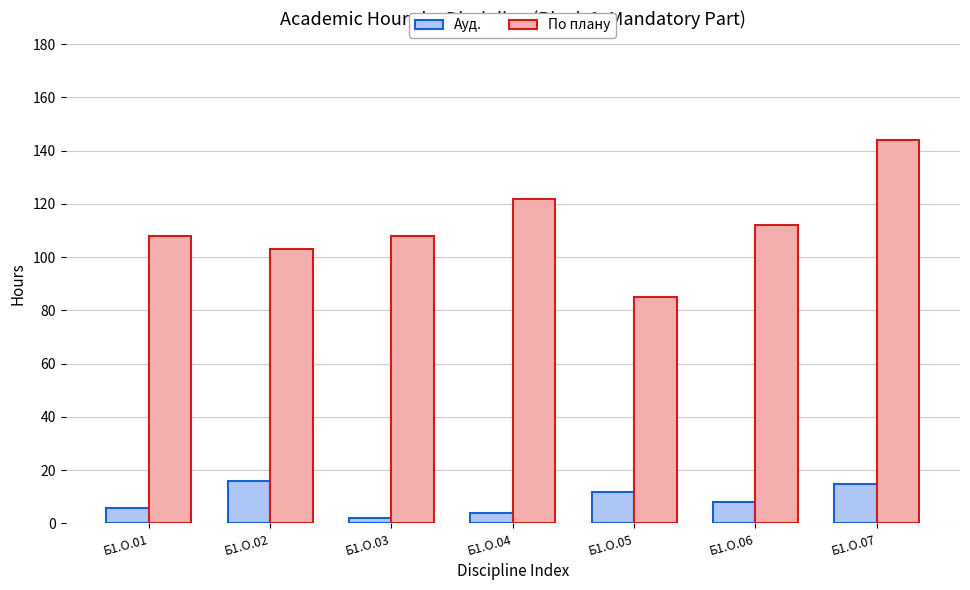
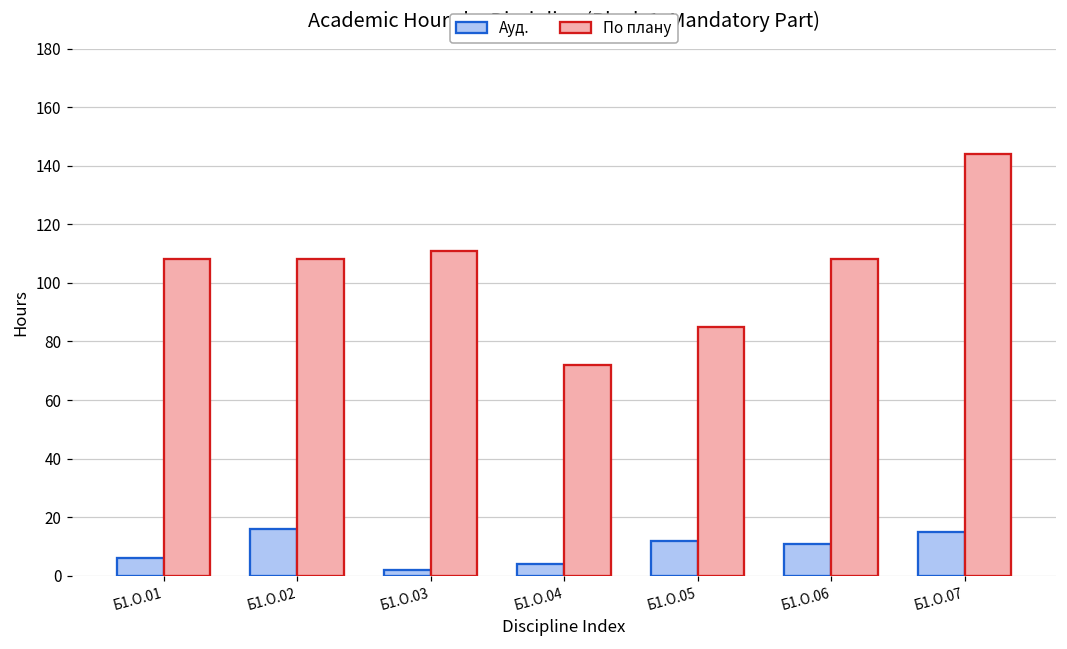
  {
    "Ауд.": {
      "Б1.О.01": 6,
      "Б1.О.02": 16,
      "Б1.О.03": 2,
      "Б1.О.04": 4,
      "Б1.О.05": 12,
-     "Б1.О.06": 8,
+     "Б1.О.06": 11,
      "Б1.О.07": 15
    },
    "По плану": {
      "Б1.О.01": 108,
-     "Б1.О.02": 103,
-     "Б1.О.03": 108,
-     "Б1.О.04": 122,
+     "Б1.О.02": 108,
+     "Б1.О.03": 111,
+     "Б1.О.04": 72,
      "Б1.О.05": 85,
-     "Б1.О.06": 112,
+     "Б1.О.06": 108,
      "Б1.О.07": 144
    }
  }
